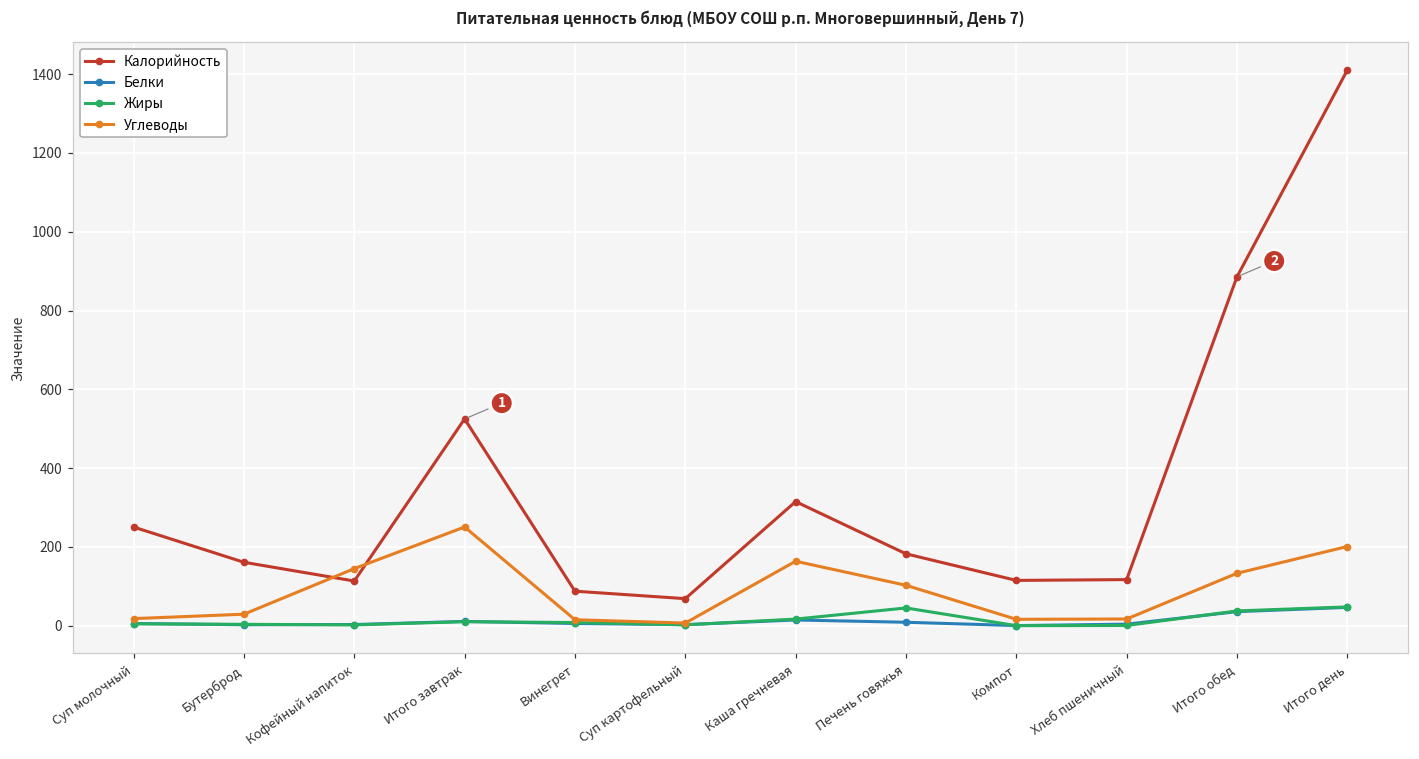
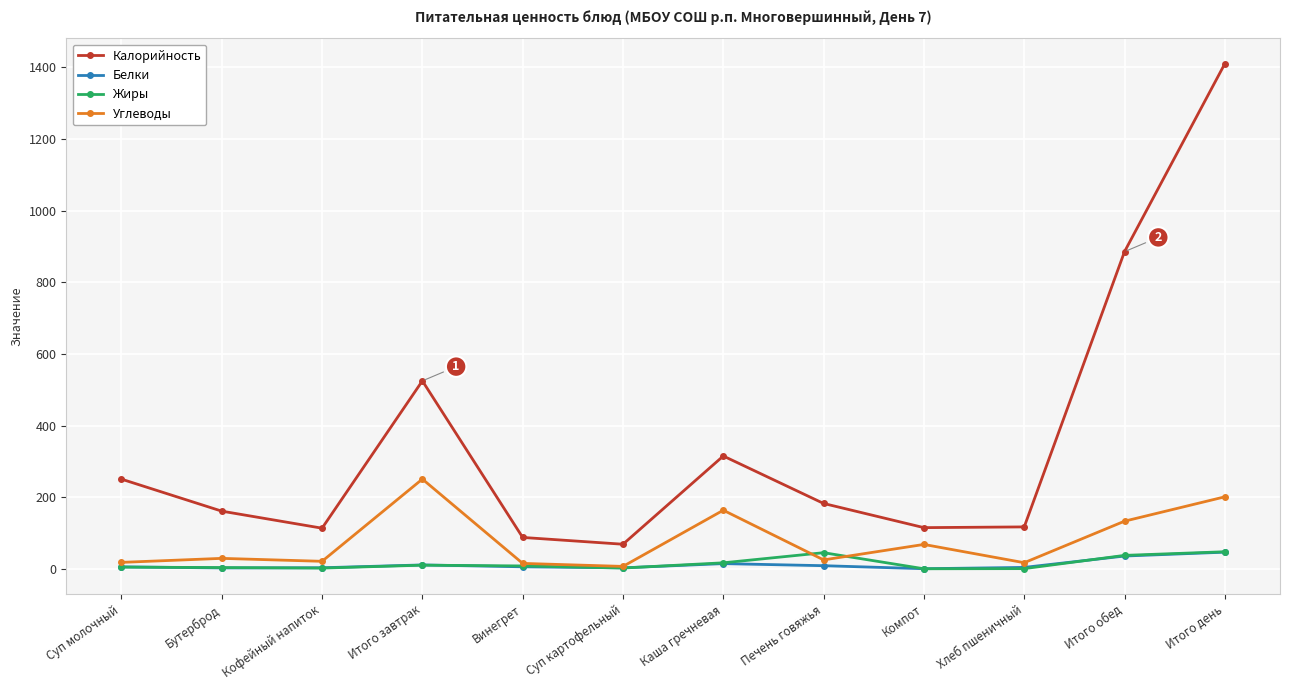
  {
    "Калорийность": {
      "Суп молочный": 250,
      "Бутерброд": 160,
      "Кофейный напиток": 110,
      "Итого завтрак": 520,
      "Винегрет": 90,
      "Суп картофельный": 70,
      "Каша гречневая": 320,
      "Печень говяжья": 180,
      "Компот": 110,
      "Хлеб пшеничный": 120,
      "Итого обед": 890,
      "Итого день": 1410
    },
    "Белки": {
      "Печень говяжья": 10
    },
    "Жиры": {
      "Печень говяжья": 50
    },
    "Углеводы": {
      "Суп молочный": 20,
      "Бутерброд": 30,
-     "Кофейный напиток": 140,
+     "Кофейный напиток": 20,
      "Итого завтрак": 250,
      "Каша гречневая": 160,
-     "Печень говяжья": 100,
-     "Компот": 20,
+     "Печень говяжья": 20,
+     "Компот": 70,
      "Хлеб пшеничный": 20,
      "Итого обед": 130,
      "Итого день": 200
    }
  }
